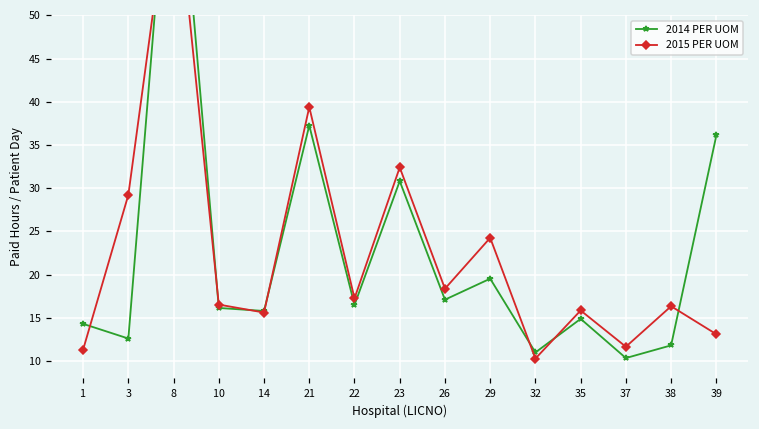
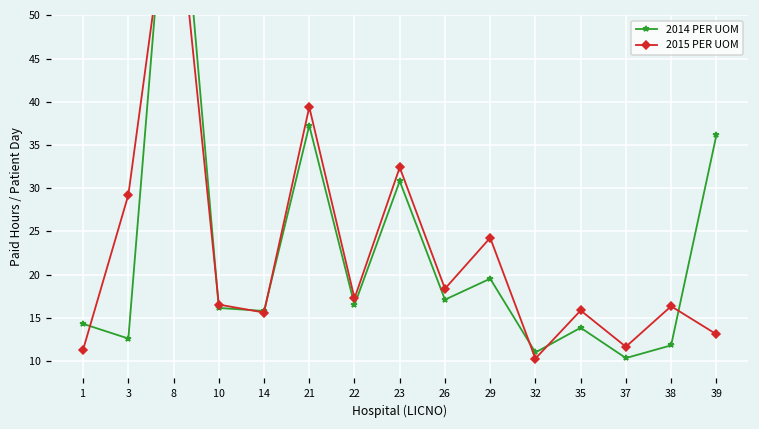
  {
    "2014 PER UOM": {
      "1": 14,
      "3": 13,
      "10": 16,
      "21": 37,
      "22": 16,
      "23": 31,
      "26": 17,
      "29": 20,
      "32": 11,
-     "35": 15,
+     "35": 14,
      "37": 10,
      "38": 12,
      "39": 36
    },
    "2015 PER UOM": {
      "1": 11,
      "3": 29,
      "10": 17,
      "21": 39,
      "22": 17,
      "23": 32,
      "26": 18,
      "29": 24,
      "32": 10,
      "35": 16,
      "37": 12,
      "38": 16,
      "39": 13
    }
  }
